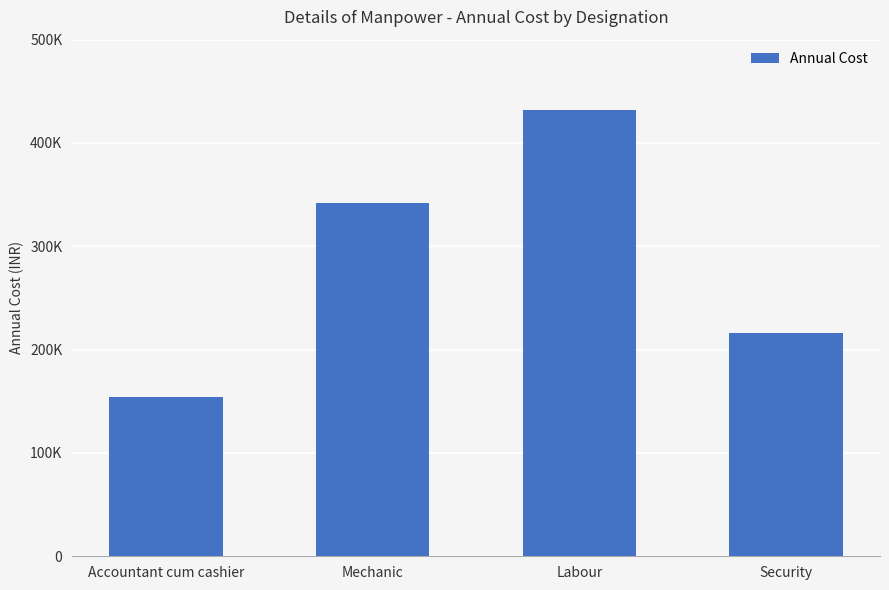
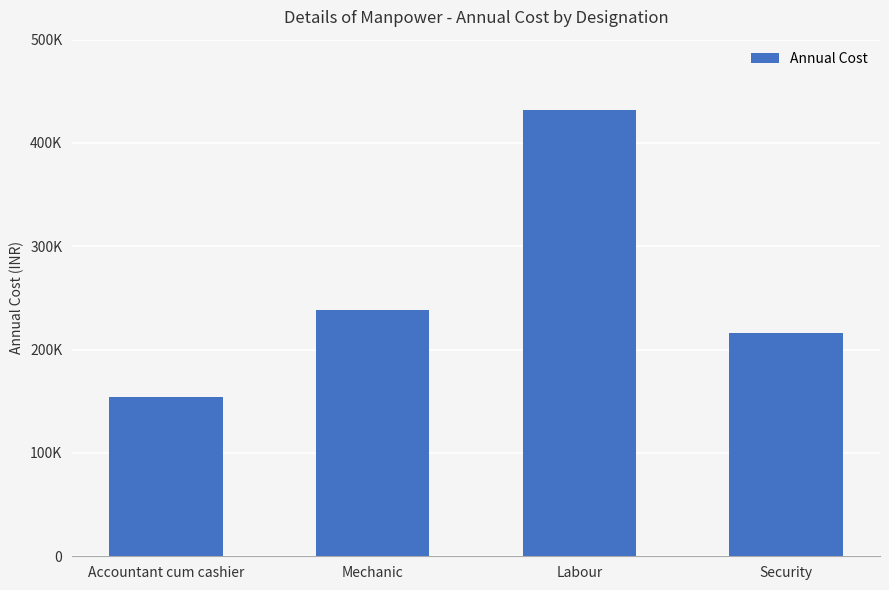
  {
    "Accountant cum cashier": 155000,
-   "Mechanic": 342000,
+   "Mechanic": 239000,
    "Labour": 432000,
    "Security": 216000
  }
